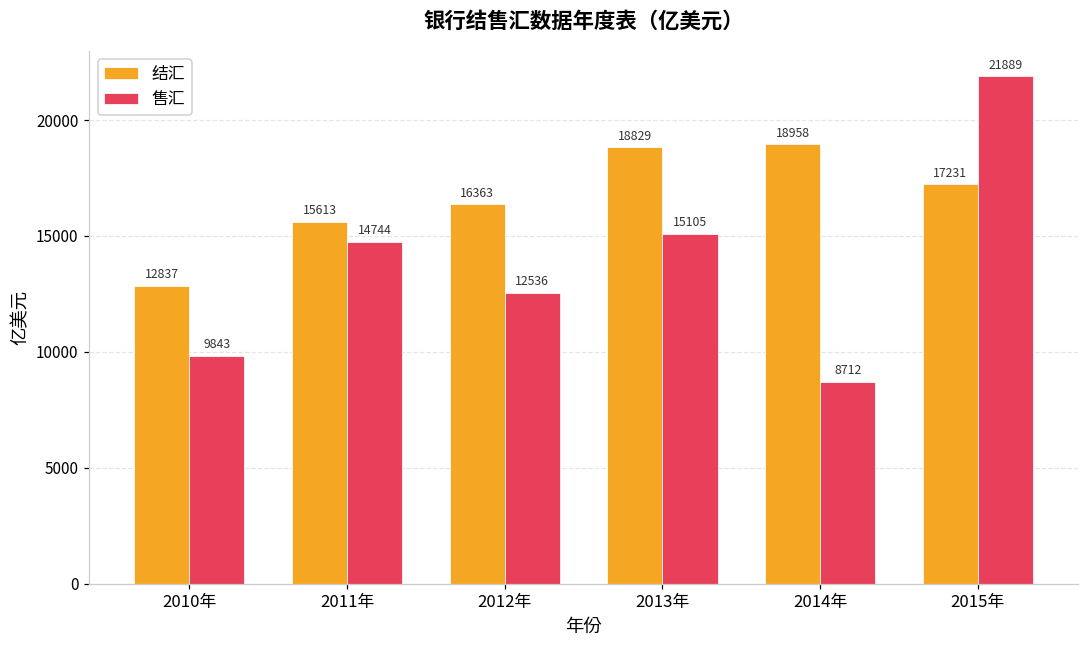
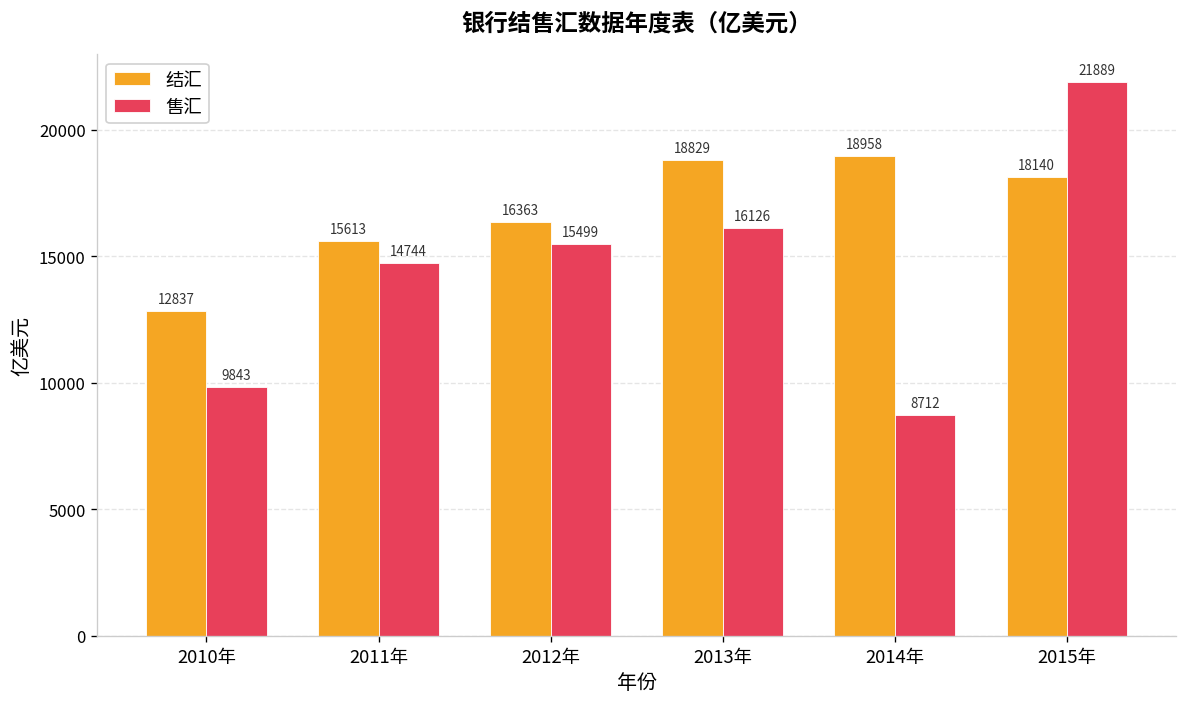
  {
    "结汇": {
      "2010年": 12837,
      "2011年": 15613,
      "2012年": 16363,
      "2013年": 18829,
      "2014年": 18958,
-     "2015年": 17231
+     "2015年": 18140
    },
    "售汇": {
      "2010年": 9843,
      "2011年": 14744,
-     "2012年": 12536,
-     "2013年": 15105,
+     "2012年": 15499,
+     "2013年": 16126,
      "2014年": 8712,
      "2015年": 21889
    }
  }
